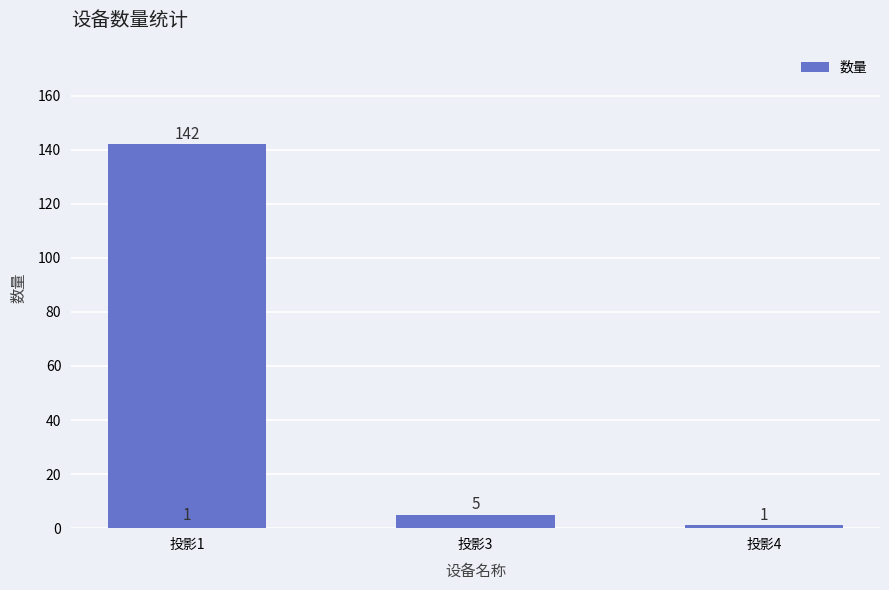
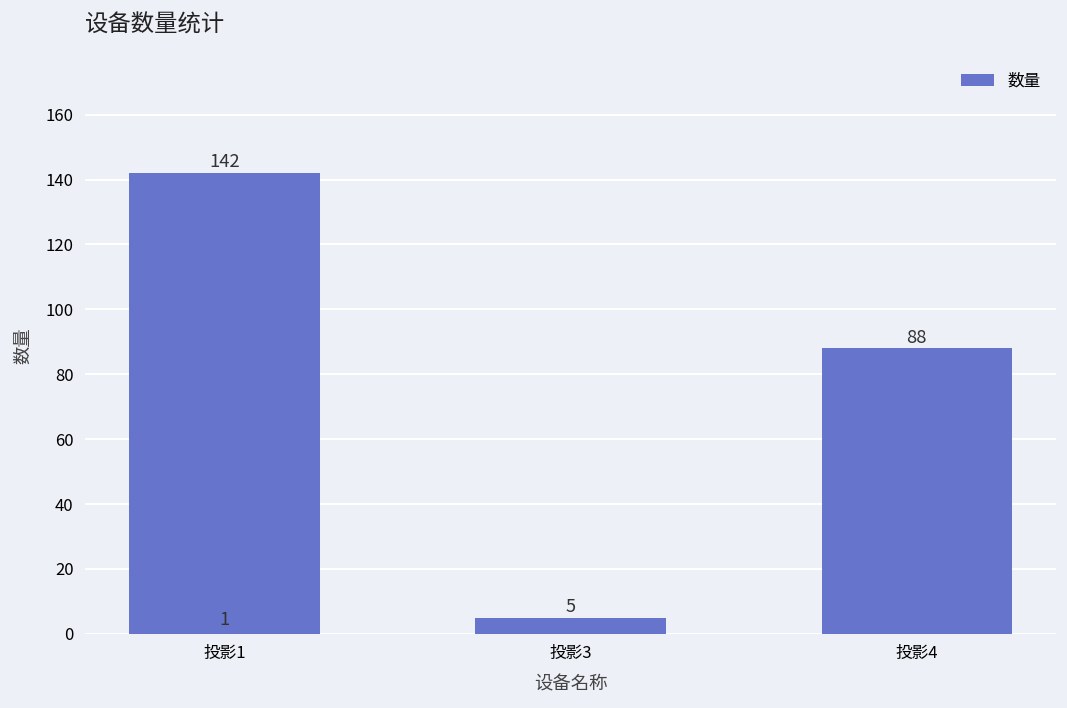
  {
    "投影3": 5,
-   "投影4": 1
+   "投影4": 88
  }
